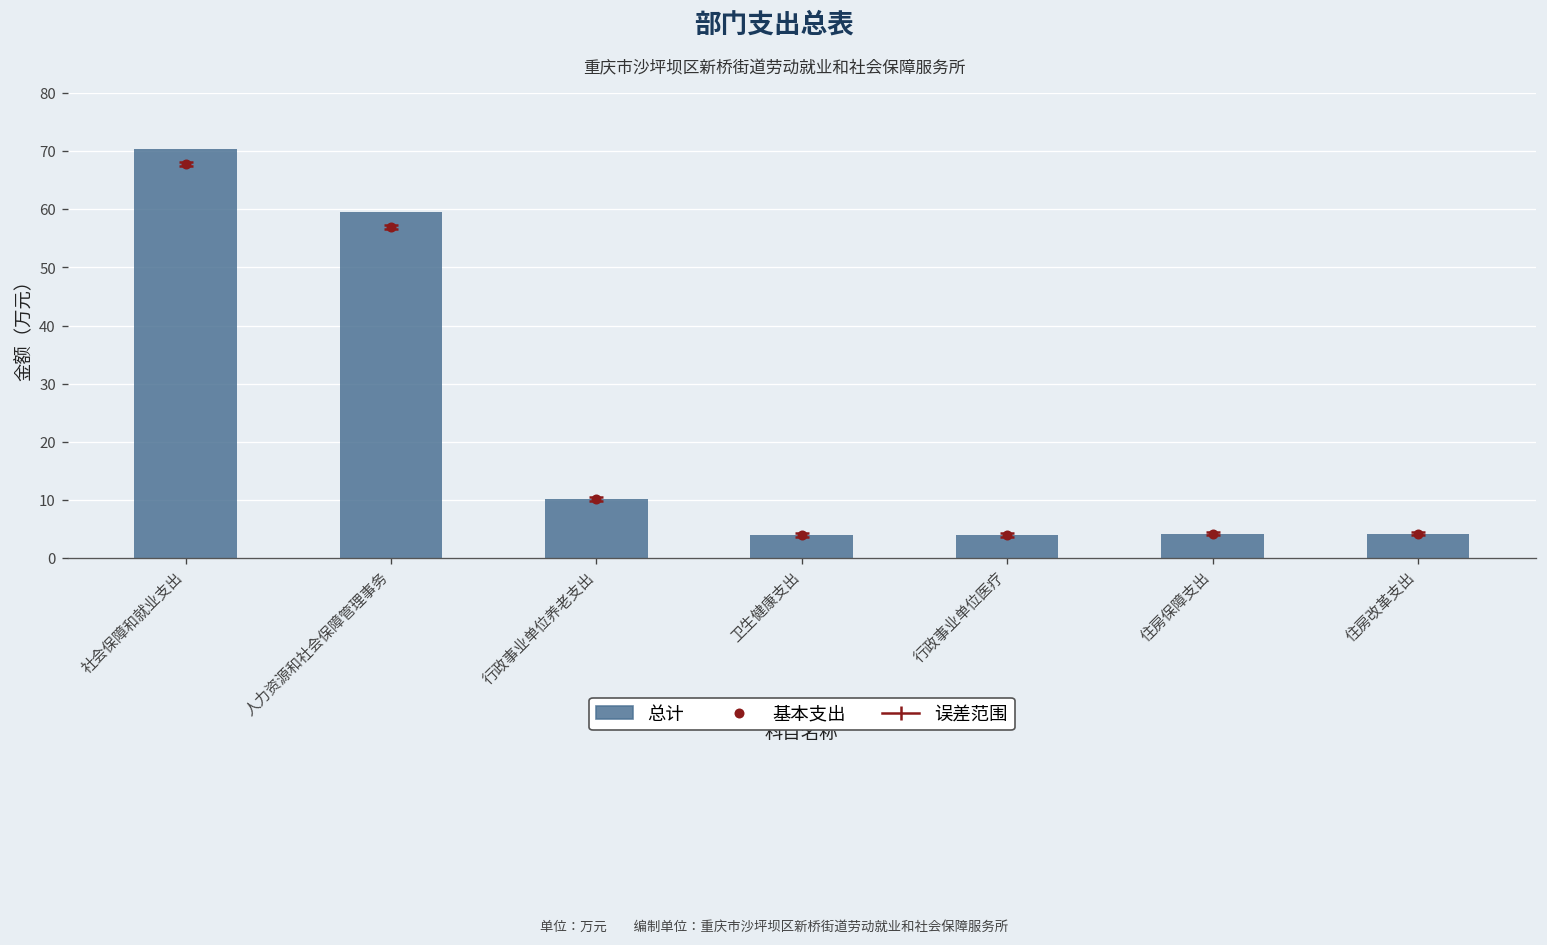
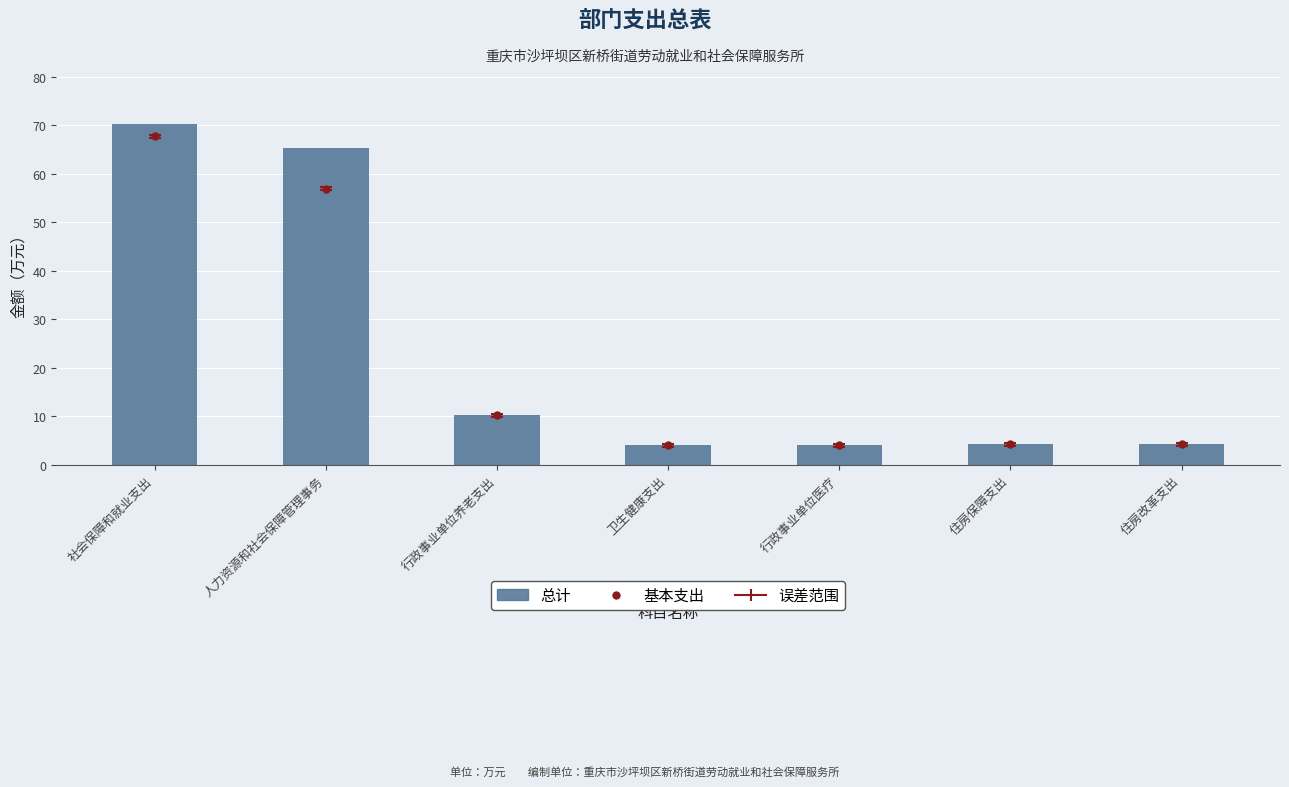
  {
    "总计": {
      "社会保障和就业支出": 70,
-     "人力资源和社会保障管理事务": 60,
+     "人力资源和社会保障管理事务": 65,
      "行政事业单位养老支出": 10,
      "卫生健康支出": 4,
      "行政事业单位医疗": 4,
      "住房保障支出": 4,
      "住房改革支出": 4
    }
  }
